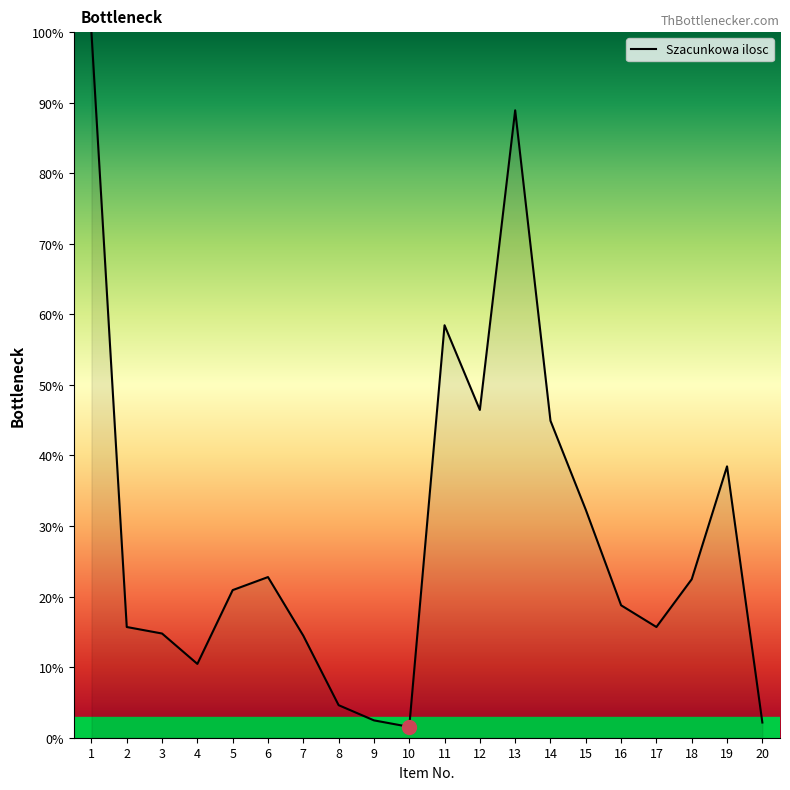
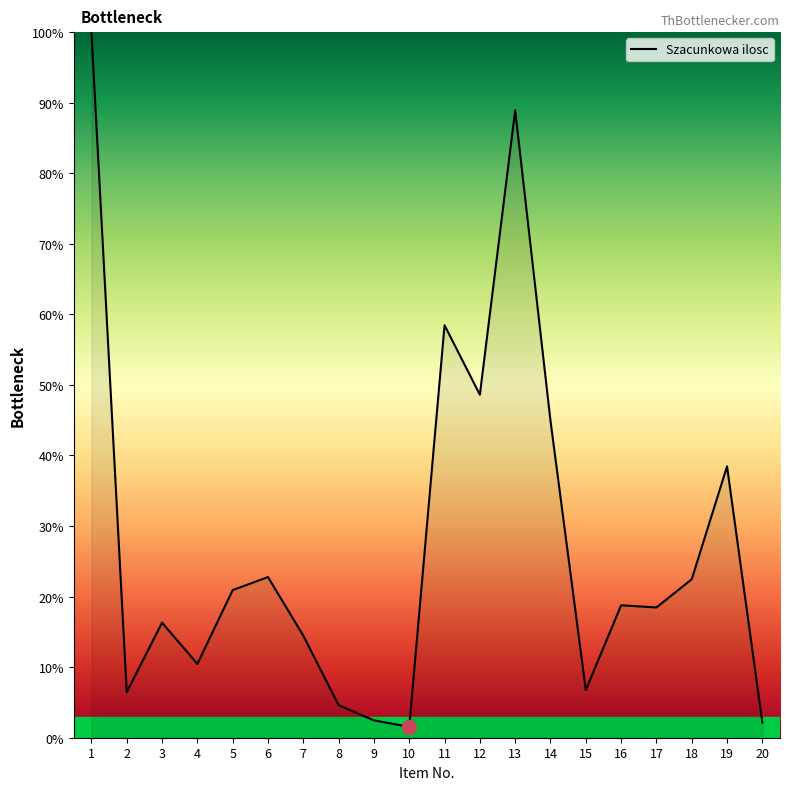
  {
    "Szacunkowa ilosc": {
      "1": "100%",
-     "2": "16%",
-     "3": "15%",
+     "2": "6%",
+     "3": "16%",
      "4": "10%",
      "5": "21%",
      "6": "23%",
      "7": "14%",
      "8": "5%",
      "11": "58%",
-     "12": "46%",
+     "12": "49%",
      "13": "89%",
      "14": "45%",
-     "15": "32%",
+     "15": "7%",
      "16": "19%",
-     "17": "16%",
+     "17": "18%",
      "18": "22%",
      "19": "38%"
    }
  }
